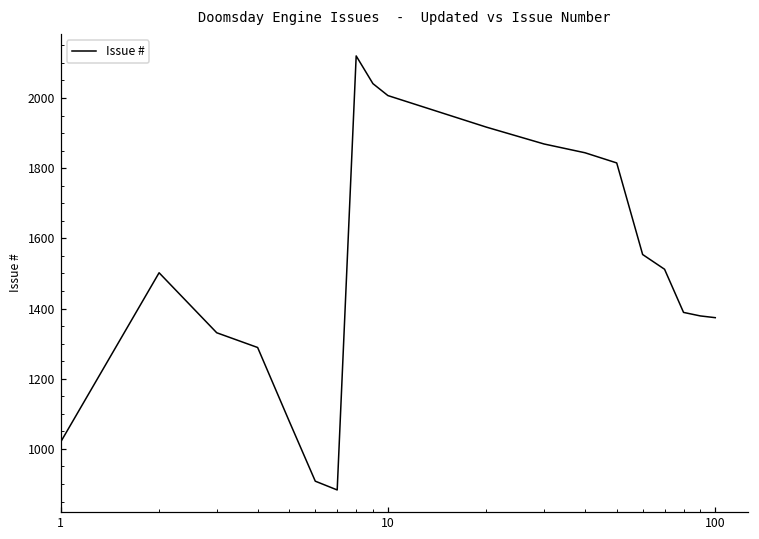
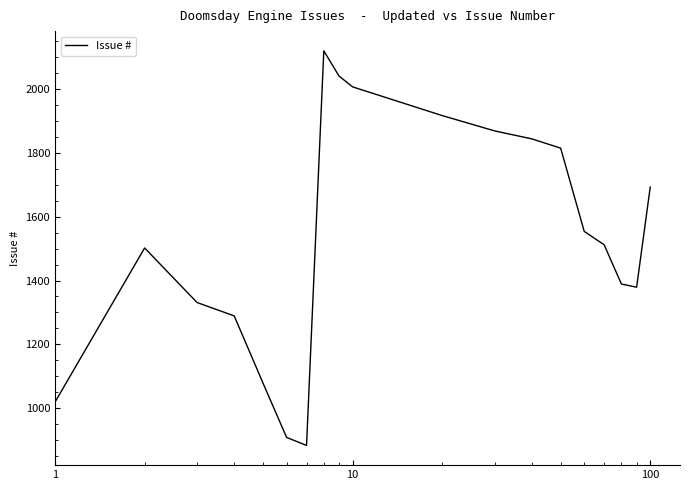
  {
    "1": 1020,
    "10": 2010,
-   "100": 1370
+   "100": 1690
  }
